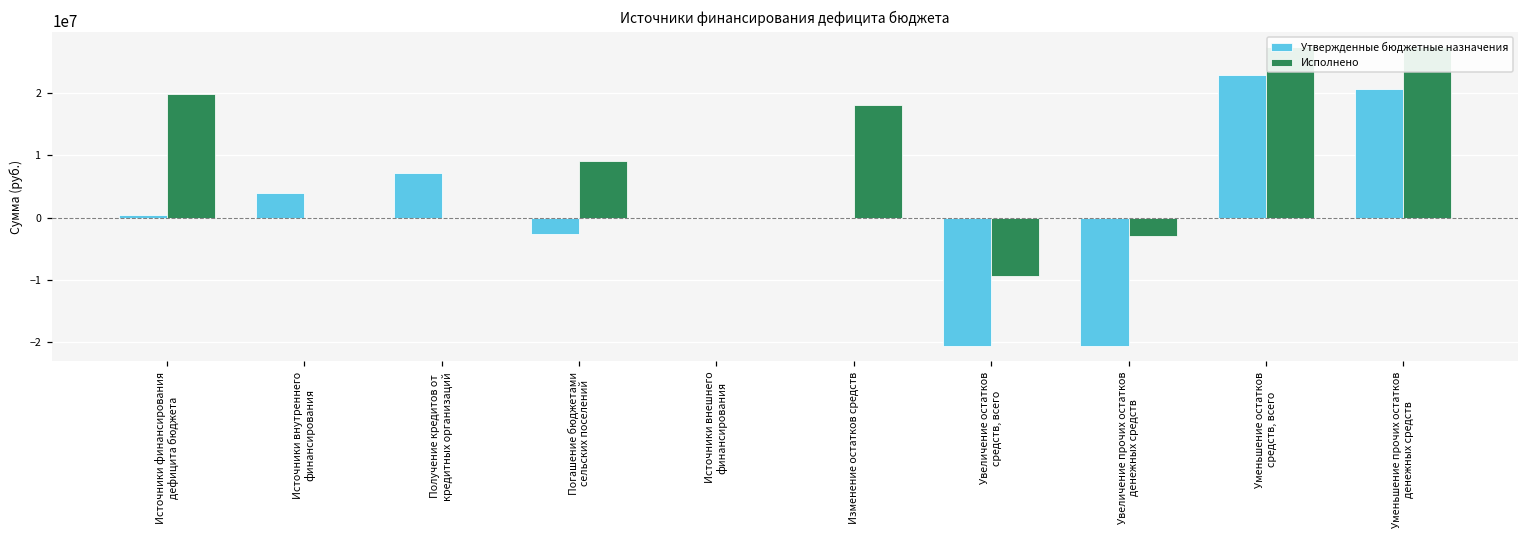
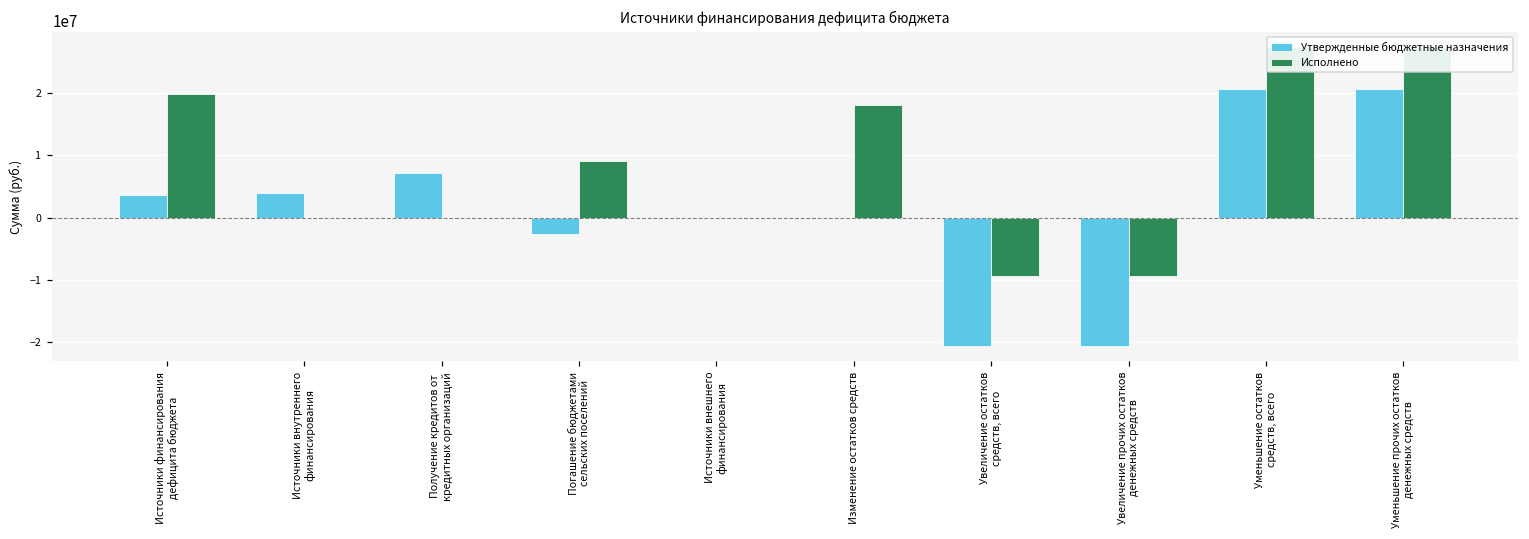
  {
    "Утвержденные бюджетные назначения": {
-     "Источники финансирования дефицита бюджета": 0,
+     "Источники финансирования дефицита бюджета": 4000000,
      "Источники внутреннего финансирования": 4000000,
      "Получение кредитов от кредитных организаций": 7000000,
      "Погашение бюджетами сельских поселений": -3000000,
      "Источники внешнего финансирования": 0,
      "Изменение остатков средств": 0,
      "Увеличение остатков средств, всего": -21000000,
      "Увеличение прочих остатков денежных средств": -21000000,
-     "Уменьшение остатков средств, всего": 23000000,
+     "Уменьшение остатков средств, всего": 21000000,
      "Уменьшение прочих остатков денежных средств": 21000000
    },
    "Исполнено": {
      "Источники финансирования дефицита бюджета": 20000000,
      "Источники внутреннего финансирования": 0,
      "Получение кредитов от кредитных организаций": 0,
      "Погашение бюджетами сельских поселений": 9000000,
      "Источники внешнего финансирования": 0,
      "Изменение остатков средств": 18000000,
      "Увеличение остатков средств, всего": -9000000,
-     "Увеличение прочих остатков денежных средств": -3000000
+     "Увеличение прочих остатков денежных средств": -9000000
    }
  }
